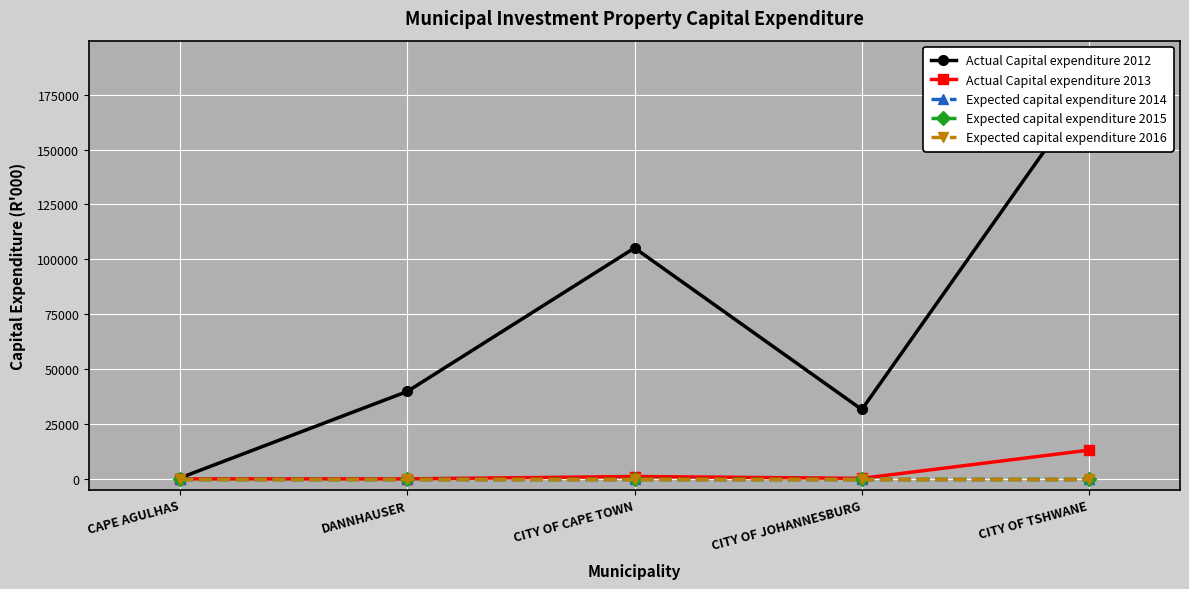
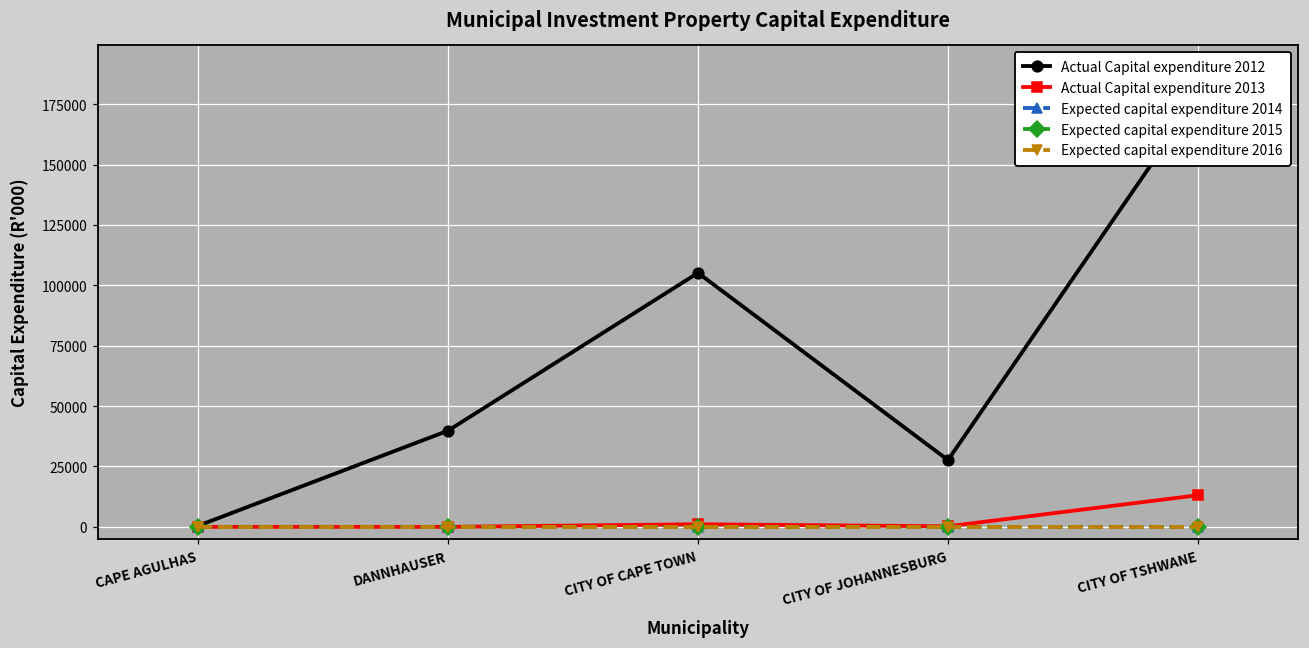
  {
    "Actual Capital expenditure 2012": {
      "DANNHAUSER": 40000,
      "CITY OF CAPE TOWN": 105000,
-     "CITY OF JOHANNESBURG": 32000
+     "CITY OF JOHANNESBURG": 28000
    },
    "Actual Capital expenditure 2013": {
      "CITY OF TSHWANE": 13000
    },
    "Expected capital expenditure 2016": {
      "CITY OF TSHWANE": 0
    }
  }
